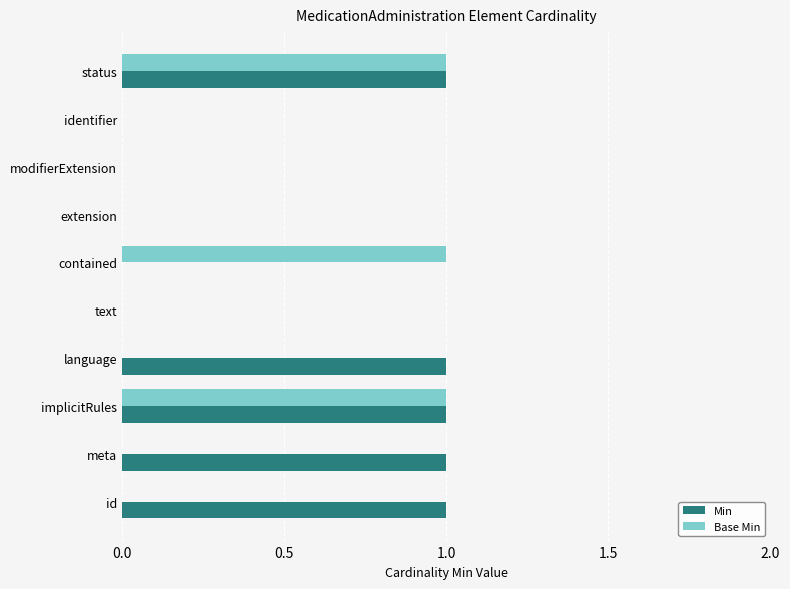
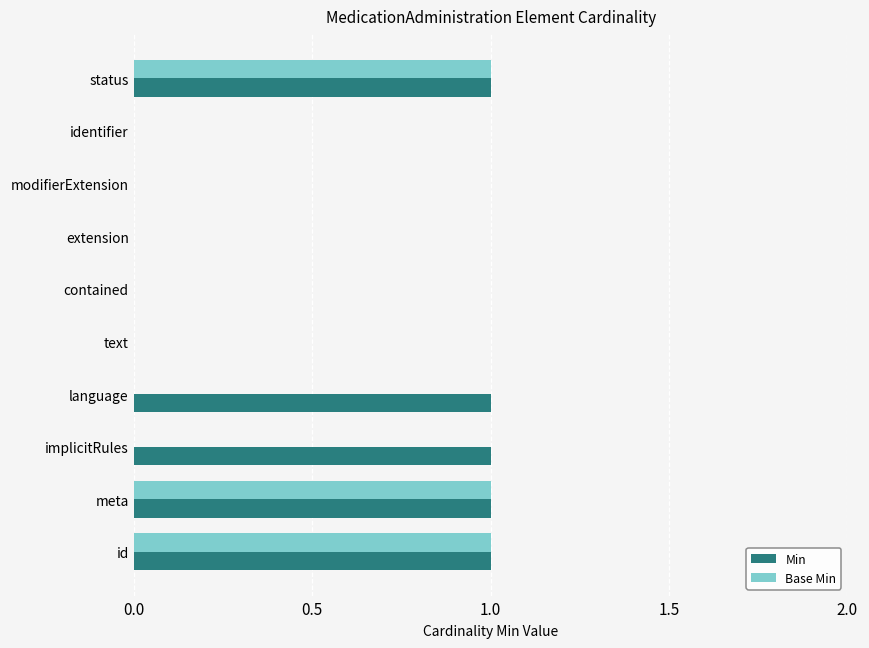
  {
    "Min": {
      "status": 1,
      "identifier": 0,
      "modifierExtension": 0,
      "extension": 0,
      "contained": 0,
      "text": 0,
      "language": 1,
      "implicitRules": 1,
      "meta": 1,
      "id": 1
    },
    "Base Min": {
      "status": 1,
      "identifier": 0,
      "modifierExtension": 0,
      "extension": 0,
-     "contained": 1,
+     "contained": 0,
      "text": 0,
      "language": 0,
-     "implicitRules": 1,
-     "meta": 0,
-     "id": 0
+     "implicitRules": 0,
+     "meta": 1,
+     "id": 1
    }
  }
